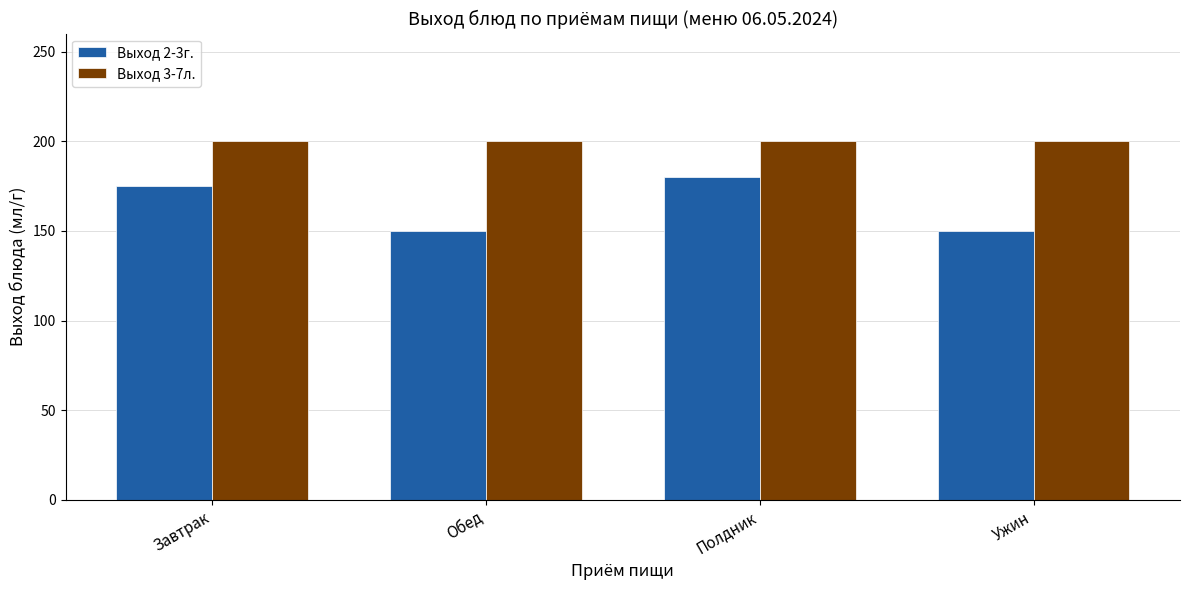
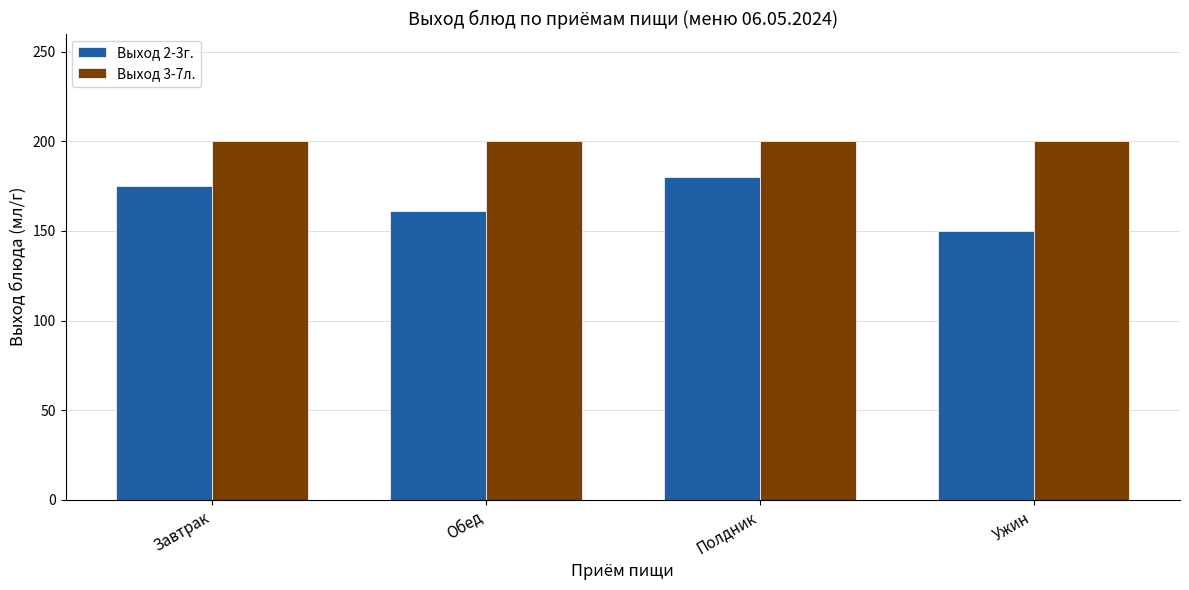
  {
    "Выход 2-3г.": {
      "Завтрак": 175,
-     "Обед": 150,
+     "Обед": 161,
      "Полдник": 180,
      "Ужин": 150
    },
    "Выход 3-7л.": {
      "Завтрак": 200,
      "Обед": 200,
      "Полдник": 200,
      "Ужин": 200
    }
  }
